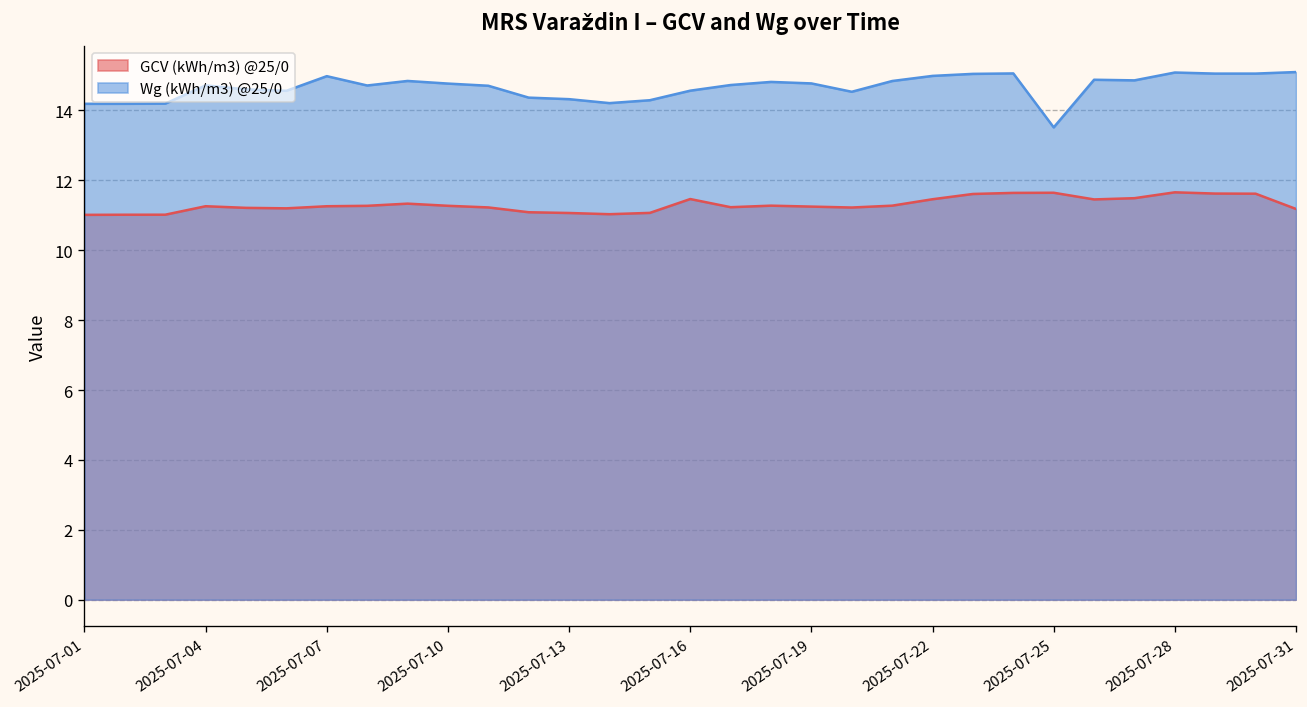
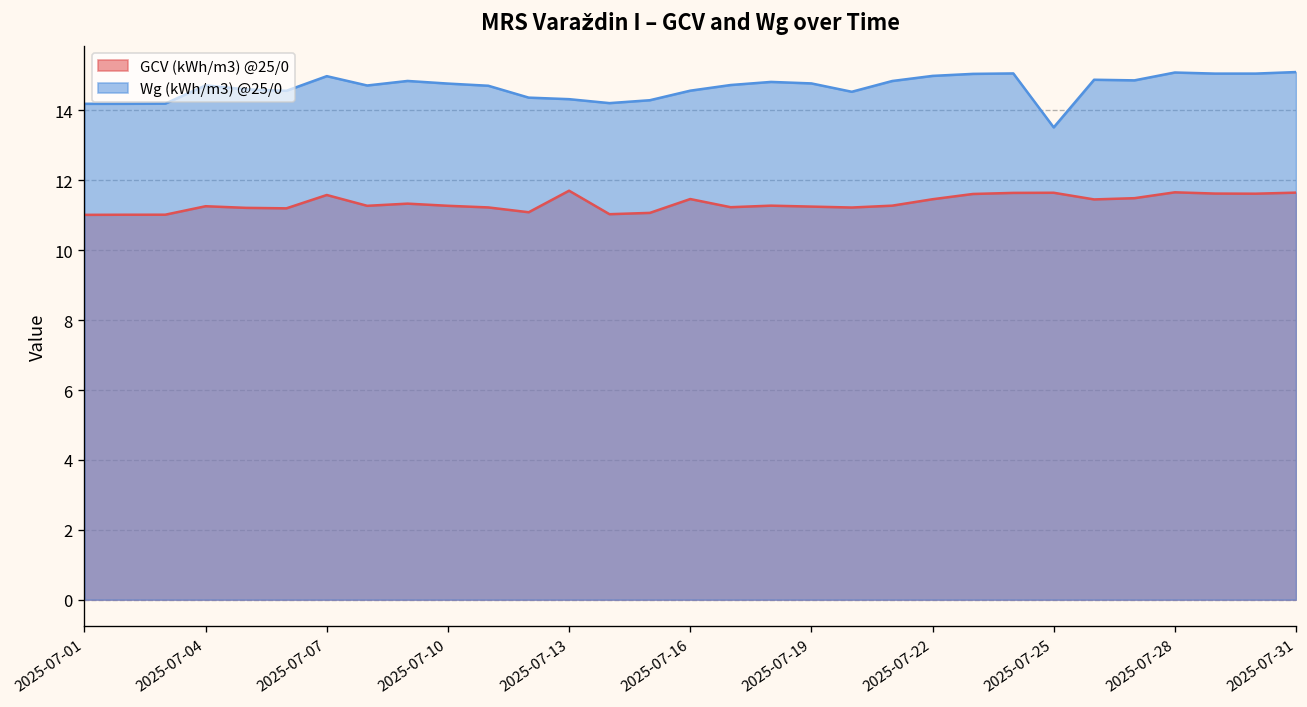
  {
    "GCV (kWh/m3) @25/0": {
      "2025-07-01": 11.0,
      "2025-07-04": 11.3,
-     "2025-07-07": 11.3,
+     "2025-07-07": 11.6,
      "2025-07-10": 11.3,
-     "2025-07-13": 11.1,
+     "2025-07-13": 11.7,
      "2025-07-16": 11.5,
      "2025-07-19": 11.2,
      "2025-07-22": 11.5,
      "2025-07-25": 11.6,
      "2025-07-28": 11.7,
-     "2025-07-31": 11.2
+     "2025-07-31": 11.6
    },
    "Wg (kWh/m3) @25/0": {
      "2025-07-01": 14.2,
      "2025-07-07": 15.0,
      "2025-07-10": 14.8,
      "2025-07-13": 14.3,
      "2025-07-16": 14.6,
      "2025-07-19": 14.8,
      "2025-07-22": 15.0,
      "2025-07-25": 13.5,
      "2025-07-28": 15.1,
      "2025-07-31": 15.1
    }
  }
